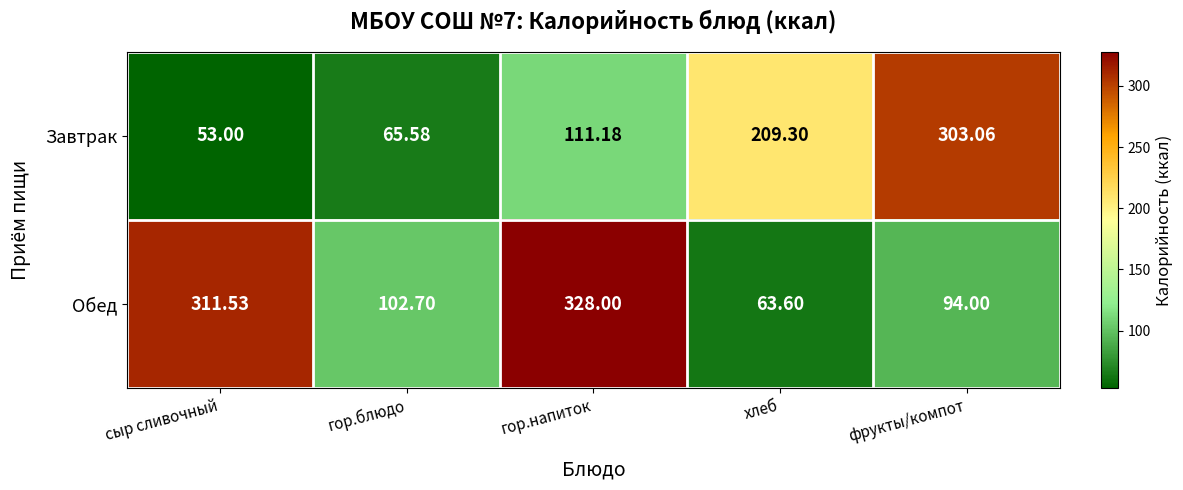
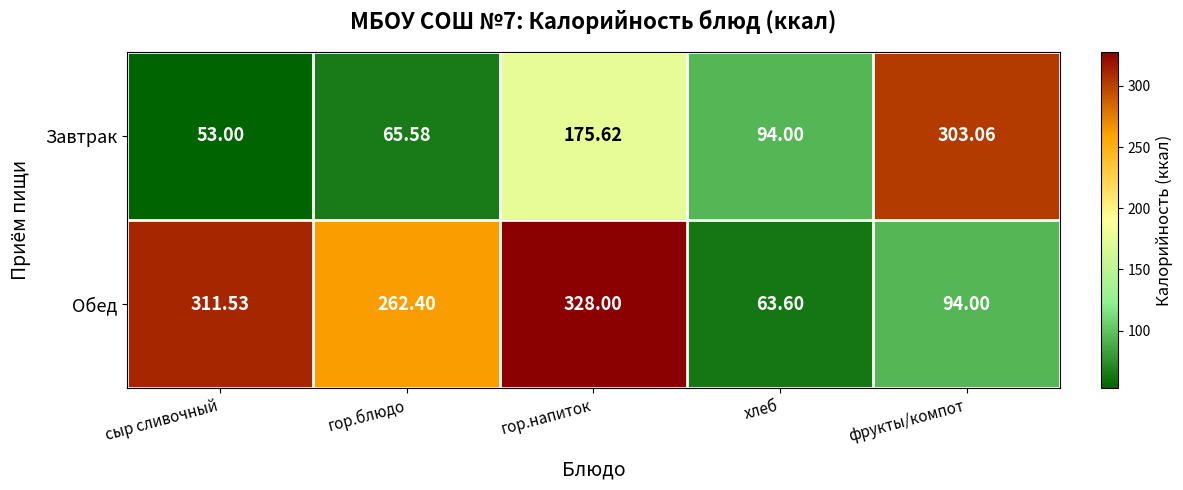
  {
    "Завтрак": {
      "сыр сливочный": 53.00,
      "гор.блюдо": 65.58,
-     "гор.напиток": 111.18,
-     "хлеб": 209.30,
+     "гор.напиток": 175.62,
+     "хлеб": 94.00,
      "фрукты/компот": 303.06
    },
    "Обед": {
      "сыр сливочный": 311.53,
-     "гор.блюдо": 102.70,
+     "гор.блюдо": 262.40,
      "гор.напиток": 328.00,
      "хлеб": 63.60,
      "фрукты/компот": 94.00
    }
  }
